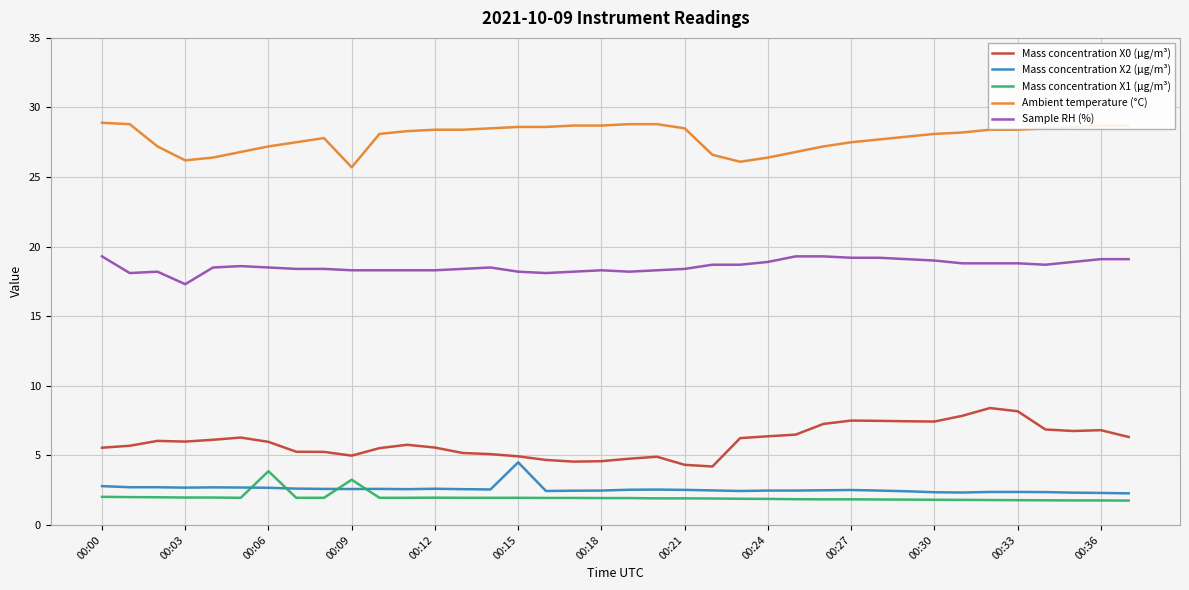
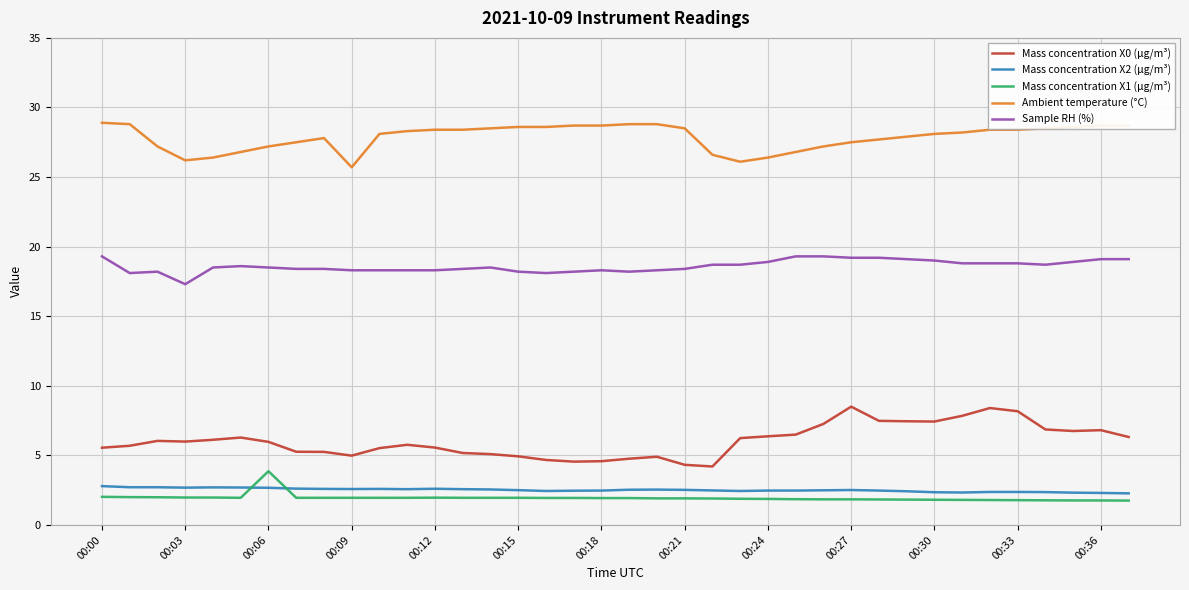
  {
    "Mass concentration X0 (μg/m³)": {
      "00:00": 5.6,
      "00:03": 6.0,
      "00:06": 6.0,
      "00:09": 5.0,
      "00:12": 5.6,
      "00:15": 4.9,
      "00:18": 4.6,
      "00:21": 4.3,
      "00:24": 6.4,
-     "00:27": 7.5,
+     "00:27": 8.5,
      "00:30": 7.4,
      "00:33": 8.2,
      "00:36": 6.8
    },
    "Mass concentration X2 (μg/m³)": {
      "00:00": 2.8,
      "00:03": 2.7,
      "00:06": 2.7,
      "00:09": 2.6,
      "00:12": 2.6,
-     "00:15": 4.5,
+     "00:15": 2.5,
      "00:18": 2.5,
      "00:21": 2.5,
      "00:24": 2.5,
      "00:27": 2.5,
      "00:30": 2.4,
      "00:33": 2.4,
      "00:36": 2.3
    },
    "Mass concentration X1 (μg/m³)": {
      "00:00": 2.0,
      "00:03": 2.0,
      "00:06": 3.9,
-     "00:09": 3.3,
+     "00:09": 2.0,
      "00:12": 2.0,
      "00:15": 2.0,
      "00:18": 1.9,
      "00:21": 1.9,
      "00:24": 1.9,
      "00:27": 1.8,
      "00:30": 1.8,
      "00:33": 1.8,
      "00:36": 1.8
    },
    "Ambient temperature (°C)": {
      "00:00": 28.9,
      "00:03": 26.2,
      "00:06": 27.2,
      "00:09": 25.7,
      "00:12": 28.4,
      "00:15": 28.6,
      "00:18": 28.7,
      "00:21": 28.5,
      "00:24": 26.4,
      "00:27": 27.5,
      "00:30": 28.1,
      "00:33": 28.4
    },
    "Sample RH (%)": {
      "00:00": 19.3,
      "00:03": 17.3,
      "00:06": 18.5,
      "00:09": 18.3,
      "00:12": 18.3,
      "00:15": 18.2,
      "00:18": 18.3,
      "00:21": 18.4,
      "00:24": 18.9,
      "00:27": 19.2,
      "00:30": 19.0,
      "00:33": 18.8,
      "00:36": 19.1
    }
  }
